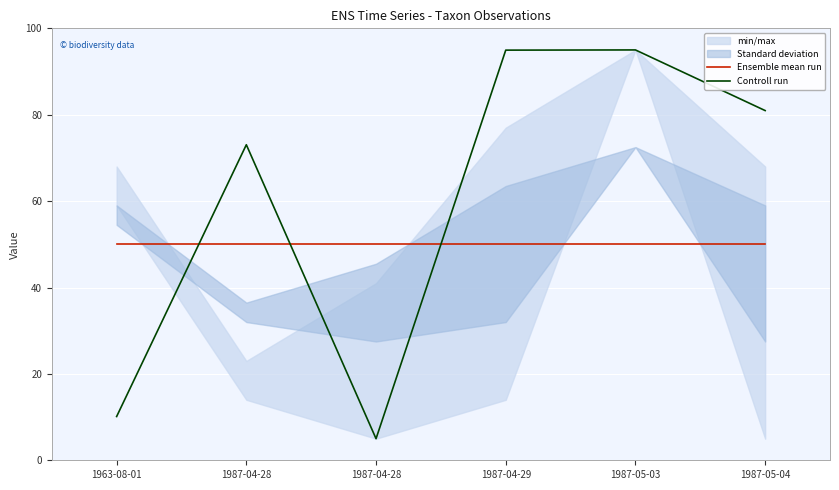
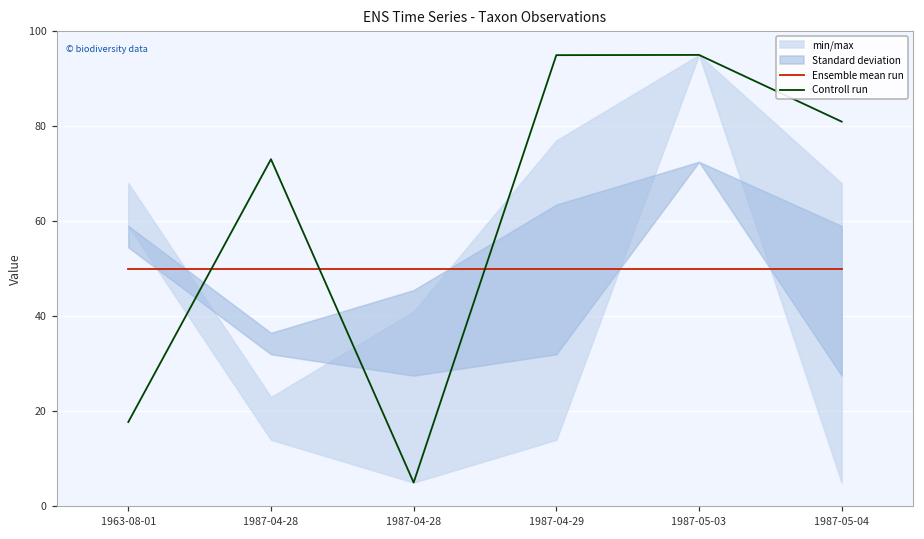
  {
    "Ensemble mean run": {
      "1963-08-01": 50,
      "1987-04-29": 50,
      "1987-05-03": 50,
      "1987-05-04": 50
    },
    "Controll run": {
-     "1963-08-01": 10,
+     "1963-08-01": 18,
      "1987-04-29": 95,
      "1987-05-04": 81
    }
  }
